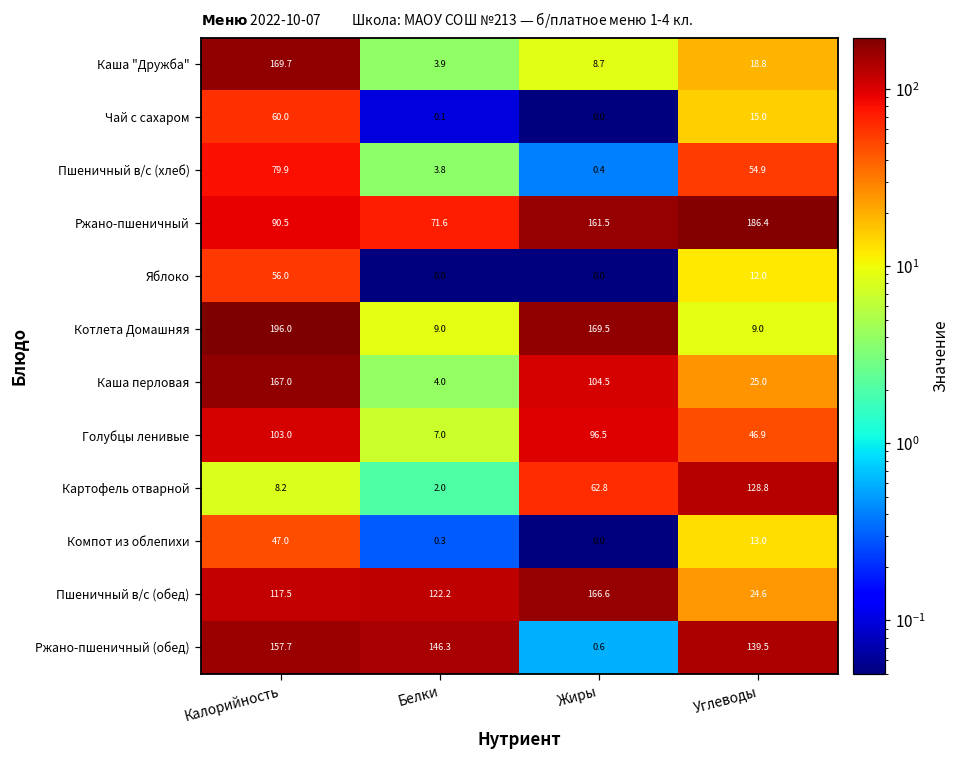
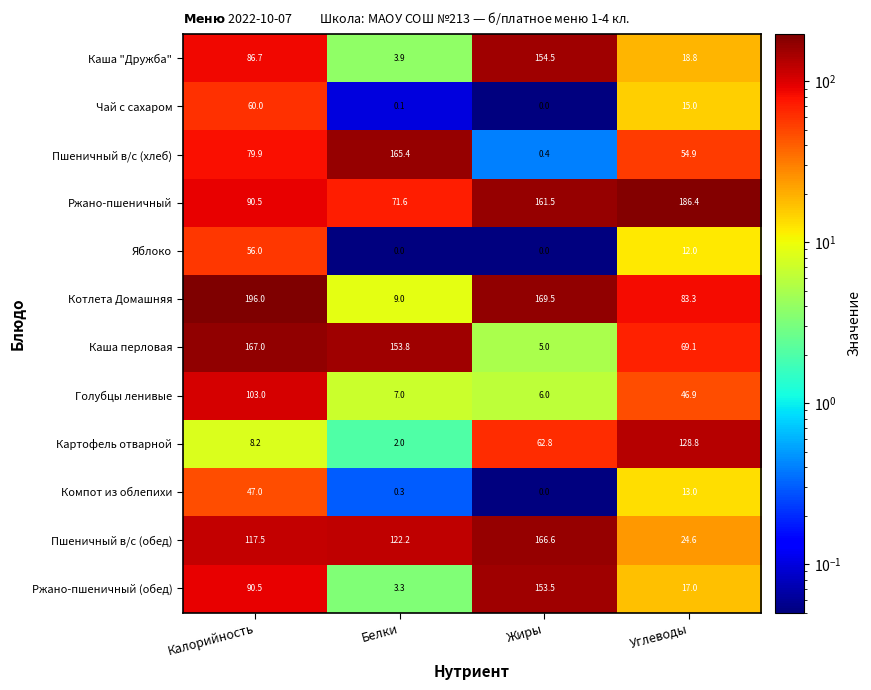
  {
    "Каша \"Дружба\"": {
-     "Калорийность": 169.7,
+     "Калорийность": 86.7,
      "Белки": 3.9,
-     "Жиры": 8.7,
+     "Жиры": 154.5,
      "Углеводы": 18.8
    },
    "Чай с сахаром": {
      "Калорийность": 60.0,
      "Белки": 0.1,
      "Жиры": 0.0,
      "Углеводы": 15.0
    },
    "Пшеничный в/с (хлеб)": {
      "Калорийность": 79.9,
-     "Белки": 3.8,
+     "Белки": 165.4,
      "Жиры": 0.4,
      "Углеводы": 54.9
    },
    "Ржано-пшеничный": {
      "Калорийность": 90.5,
      "Белки": 71.6,
      "Жиры": 161.5,
      "Углеводы": 186.4
    },
    "Яблоко": {
      "Калорийность": 56.0,
      "Белки": 0.0,
      "Жиры": 0.0,
      "Углеводы": 12.0
    },
    "Котлета Домашняя": {
      "Калорийность": 196.0,
      "Белки": 9.0,
      "Жиры": 169.5,
-     "Углеводы": 9.0
+     "Углеводы": 83.3
    },
    "Каша перловая": {
      "Калорийность": 167.0,
-     "Белки": 4.0,
-     "Жиры": 104.5,
-     "Углеводы": 25.0
+     "Белки": 153.8,
+     "Жиры": 5.0,
+     "Углеводы": 69.1
    },
    "Голубцы ленивые": {
      "Калорийность": 103.0,
      "Белки": 7.0,
-     "Жиры": 96.5,
+     "Жиры": 6.0,
      "Углеводы": 46.9
    },
    "Картофель отварной": {
      "Калорийность": 8.2,
      "Белки": 2.0,
      "Жиры": 62.8,
      "Углеводы": 128.8
    },
    "Компот из облепихи": {
      "Калорийность": 47.0,
      "Белки": 0.3,
      "Жиры": 0.0,
      "Углеводы": 13.0
    },
    "Пшеничный в/с (обед)": {
      "Калорийность": 117.5,
      "Белки": 122.2,
      "Жиры": 166.6,
      "Углеводы": 24.6
    },
    "Ржано-пшеничный (обед)": {
-     "Калорийность": 157.7,
-     "Белки": 146.3,
-     "Жиры": 0.6,
-     "Углеводы": 139.5
+     "Калорийность": 90.5,
+     "Белки": 3.3,
+     "Жиры": 153.5,
+     "Углеводы": 17.0
    }
  }
